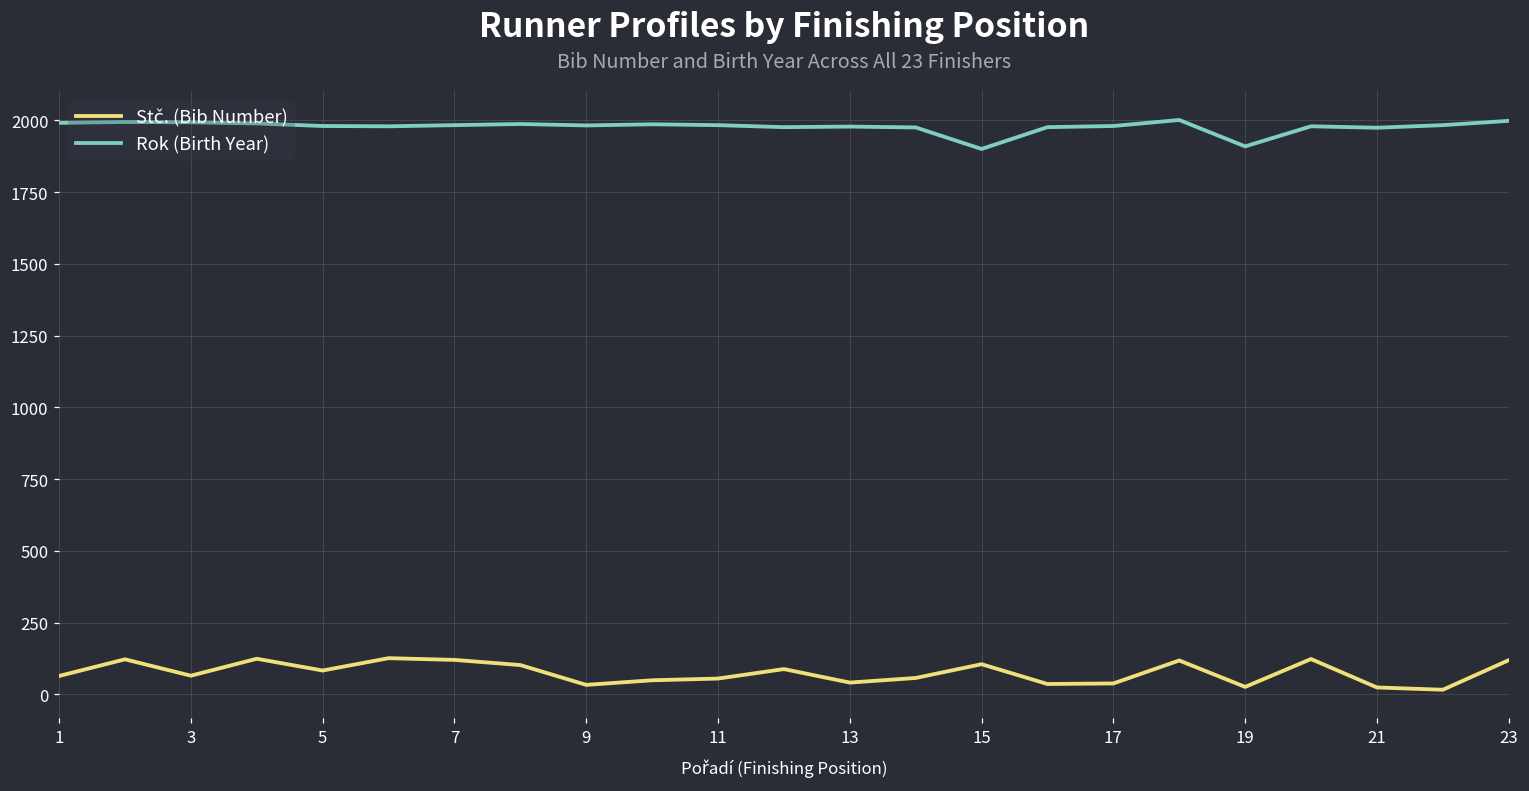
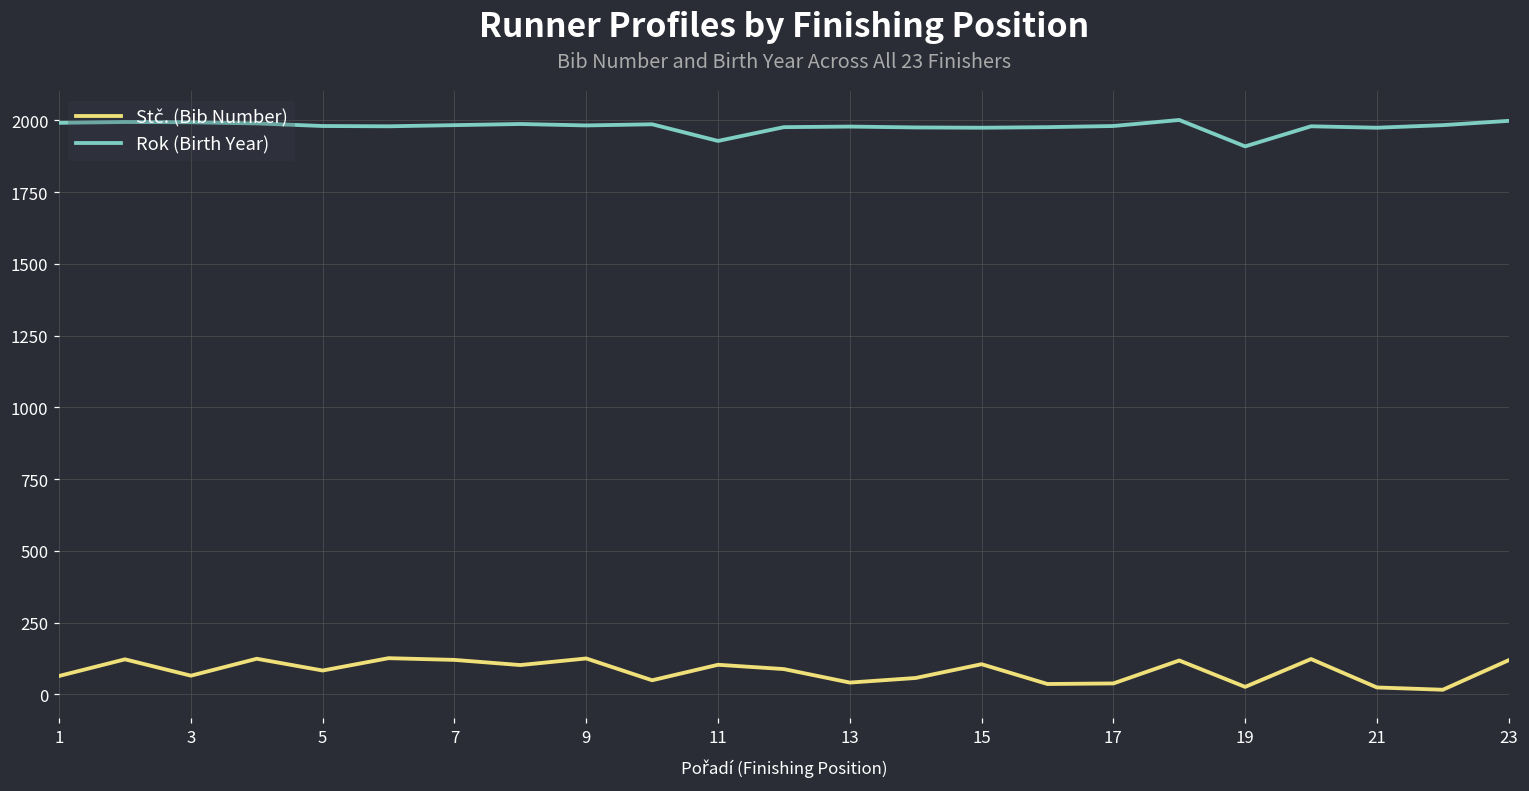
  {
    "Stč. (Bib Number)": {
      "1": 60,
      "3": 70,
      "5": 80,
      "7": 120,
-     "9": 30,
-     "11": 60,
+     "9": 130,
+     "11": 100,
      "13": 40,
      "15": 110,
      "17": 40,
      "19": 30,
      "21": 20,
      "23": 120
    },
    "Rok (Birth Year)": {
      "1": 1990,
      "5": 1980,
      "7": 1980,
      "9": 1980,
-     "11": 1980,
+     "11": 1930,
      "13": 1980,
-     "15": 1900,
+     "15": 1970,
      "17": 1980,
      "19": 1910,
      "21": 1970,
      "23": 2000
    }
  }
